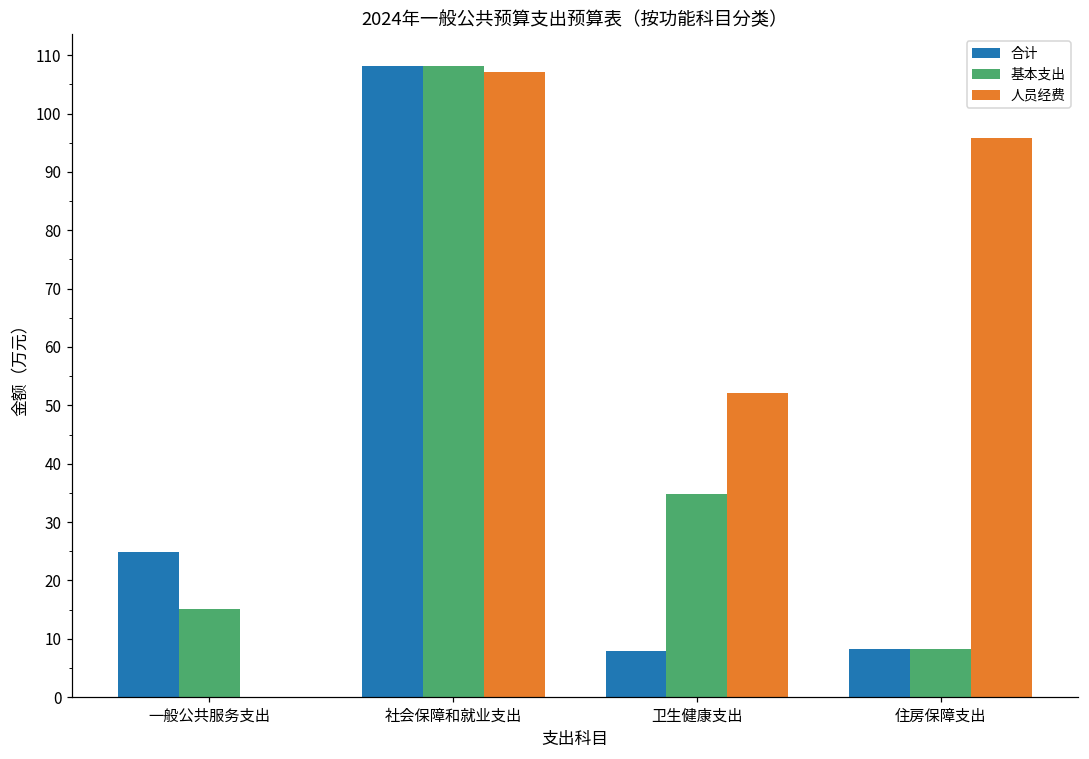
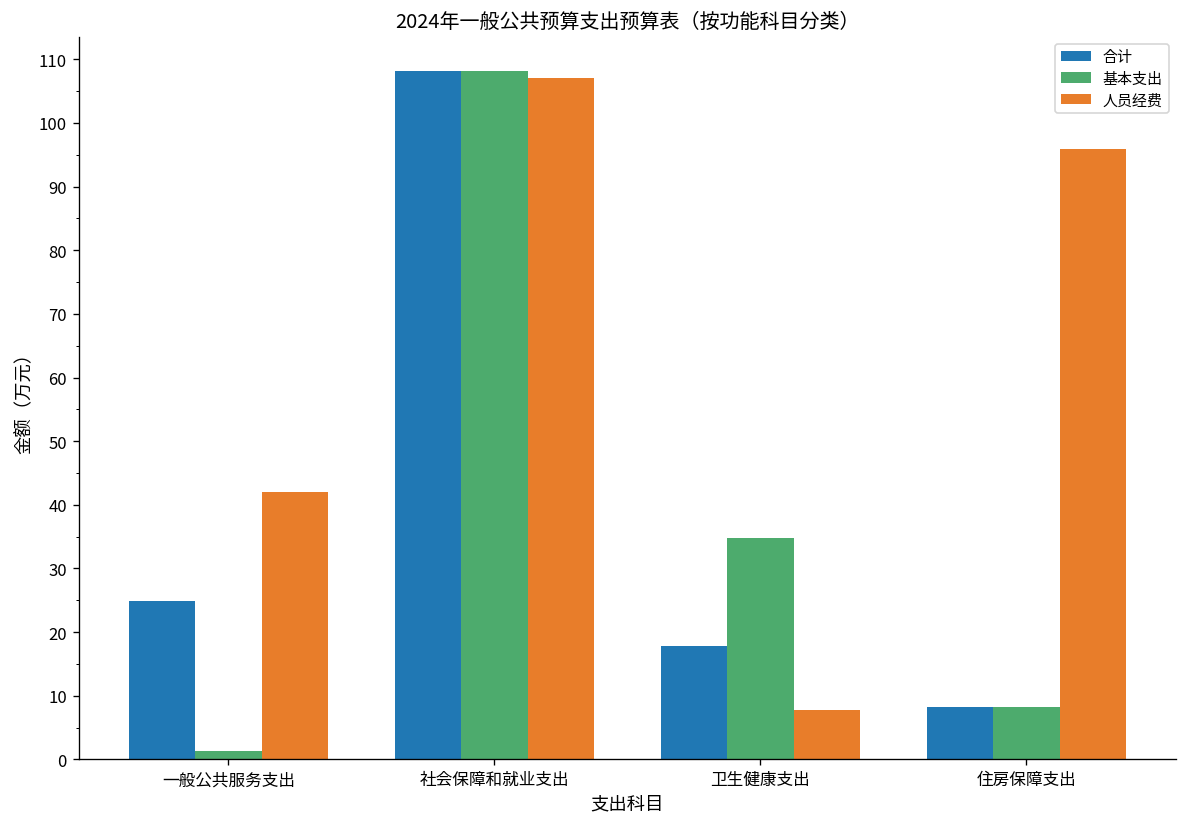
  {
    "合计": {
      "一般公共服务支出": 25,
      "社会保障和就业支出": 108,
-     "卫生健康支出": 8,
+     "卫生健康支出": 18,
      "住房保障支出": 8
    },
    "基本支出": {
-     "一般公共服务支出": 15,
+     "一般公共服务支出": 1,
      "社会保障和就业支出": 108,
      "卫生健康支出": 35,
      "住房保障支出": 8
    },
    "人员经费": {
-     "一般公共服务支出": 0,
+     "一般公共服务支出": 42,
      "社会保障和就业支出": 107,
-     "卫生健康支出": 52,
+     "卫生健康支出": 8,
      "住房保障支出": 96
    }
  }
